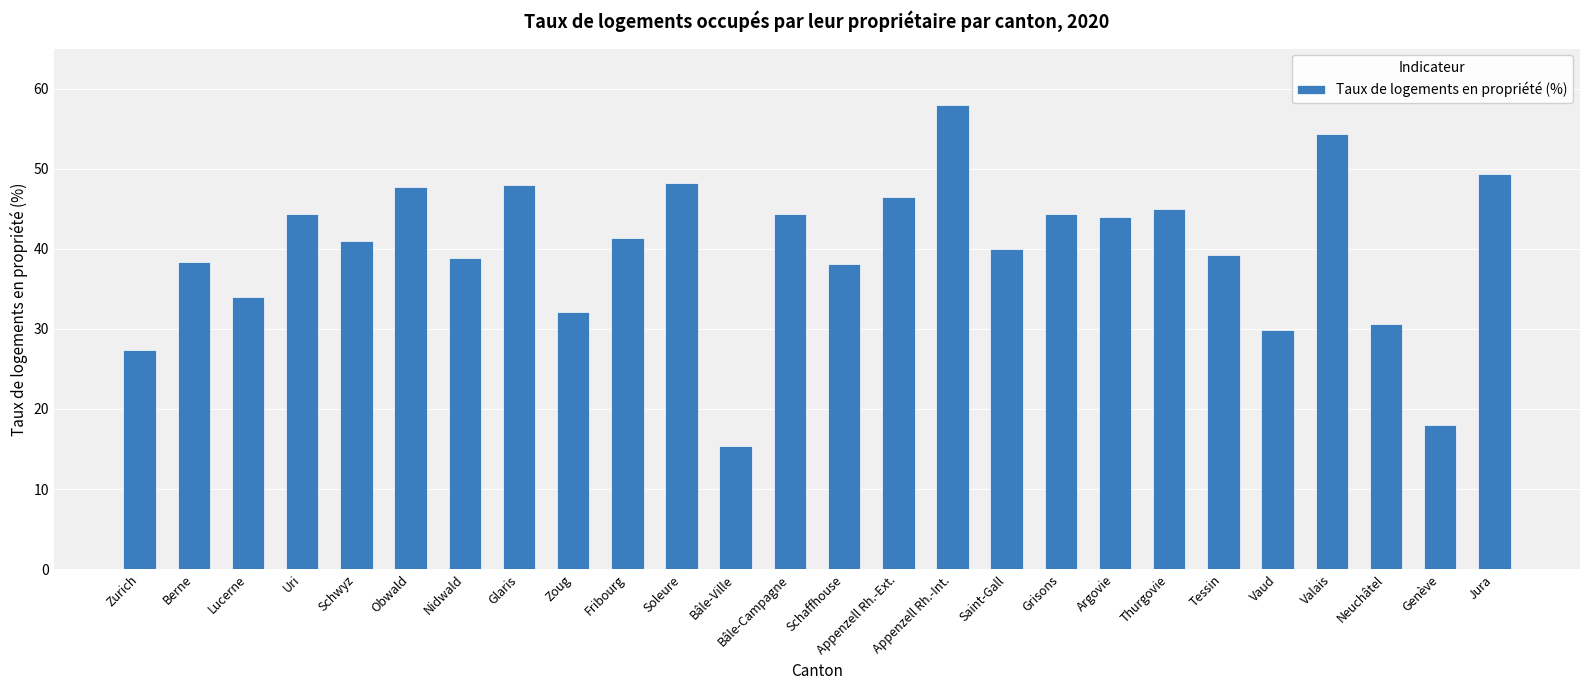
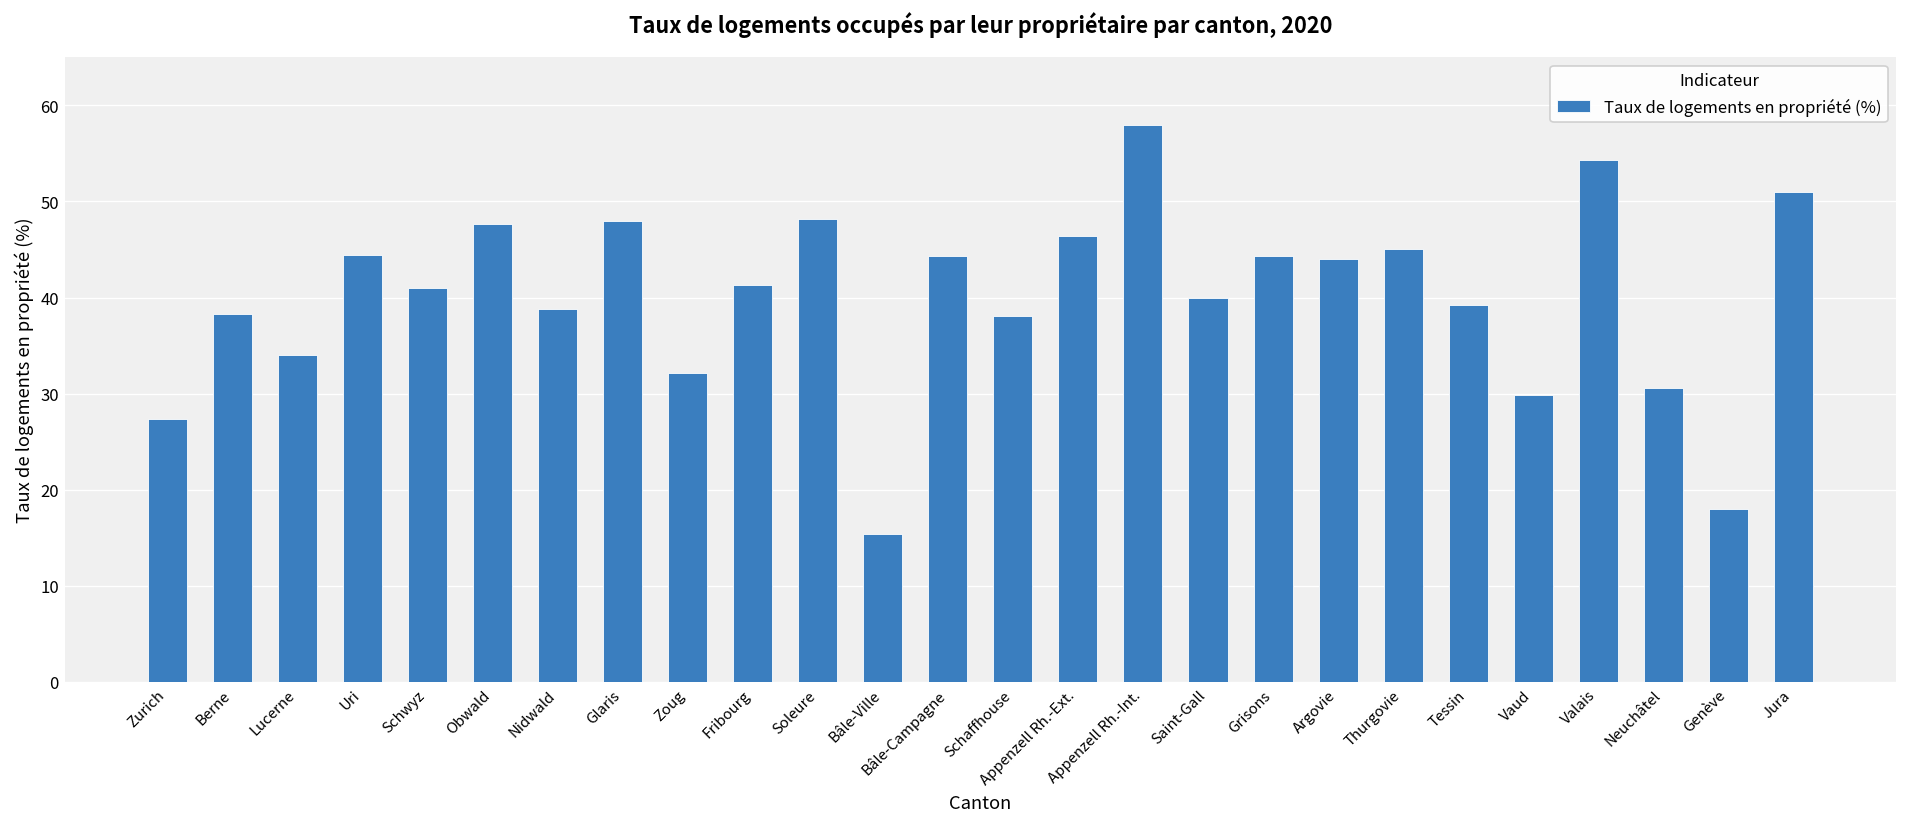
  {
    "Zurich": 27,
    "Berne": 38,
    "Lucerne": 34,
    "Uri": 44,
    "Schwyz": 41,
    "Obwald": 48,
    "Nidwald": 39,
    "Glaris": 48,
    "Zoug": 32,
    "Fribourg": 41,
    "Soleure": 48,
    "Bâle-Ville": 15,
    "Bâle-Campagne": 44,
    "Schaffhouse": 38,
    "Appenzell Rh.-Ext.": 46,
    "Appenzell Rh.-Int.": 58,
    "Saint-Gall": 40,
    "Grisons": 44,
    "Argovie": 44,
    "Thurgovie": 45,
    "Tessin": 39,
    "Vaud": 30,
    "Valais": 54,
    "Neuchâtel": 31,
    "Genève": 18,
-   "Jura": 49
+   "Jura": 51
  }
